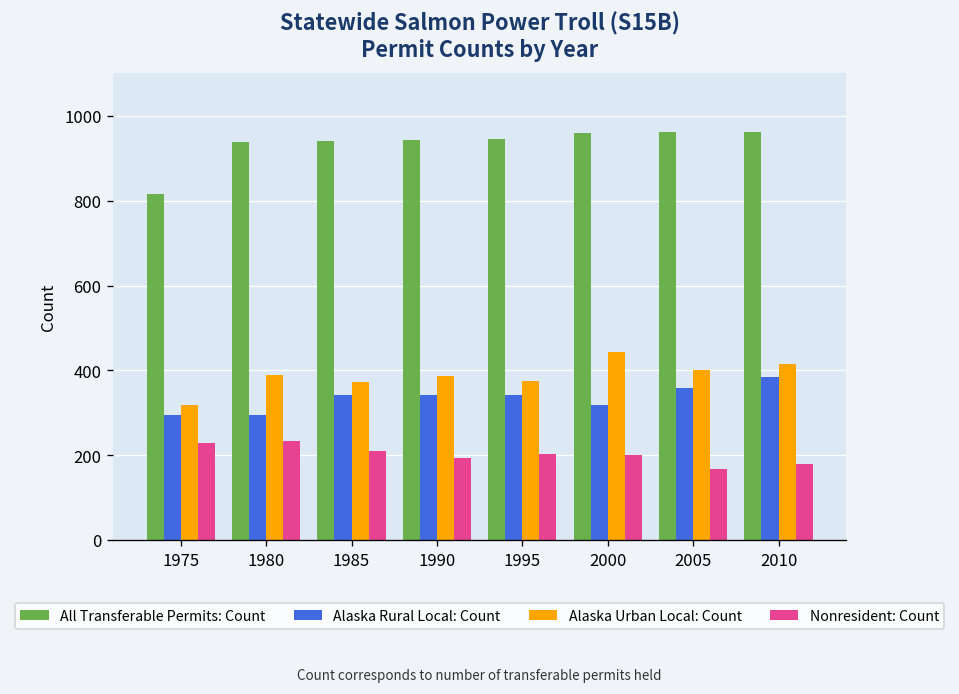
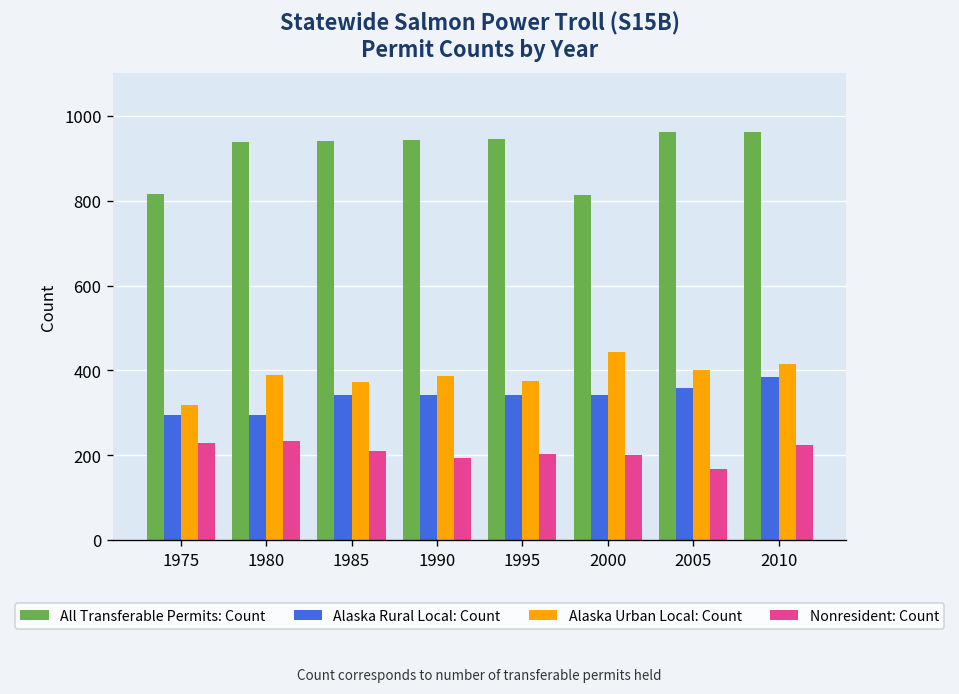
  {
    "All Transferable Permits: Count": {
      "1975": 820,
      "1980": 940,
      "1985": 940,
      "1990": 940,
      "1995": 940,
-     "2000": 960,
+     "2000": 810,
      "2005": 960,
      "2010": 960
    },
    "Alaska Rural Local: Count": {
      "1975": 290,
      "1980": 300,
      "1985": 340,
      "1990": 340,
      "1995": 340,
-     "2000": 320,
+     "2000": 340,
      "2005": 360,
      "2010": 380
    },
    "Alaska Urban Local: Count": {
      "1975": 320,
      "1980": 390,
      "1985": 370,
      "1990": 390,
      "1995": 380,
      "2000": 440,
      "2005": 400,
      "2010": 420
    },
    "Nonresident: Count": {
      "1975": 230,
      "1980": 230,
      "1985": 210,
      "1990": 190,
      "1995": 200,
      "2000": 200,
      "2005": 170,
-     "2010": 180
+     "2010": 230
    }
  }
